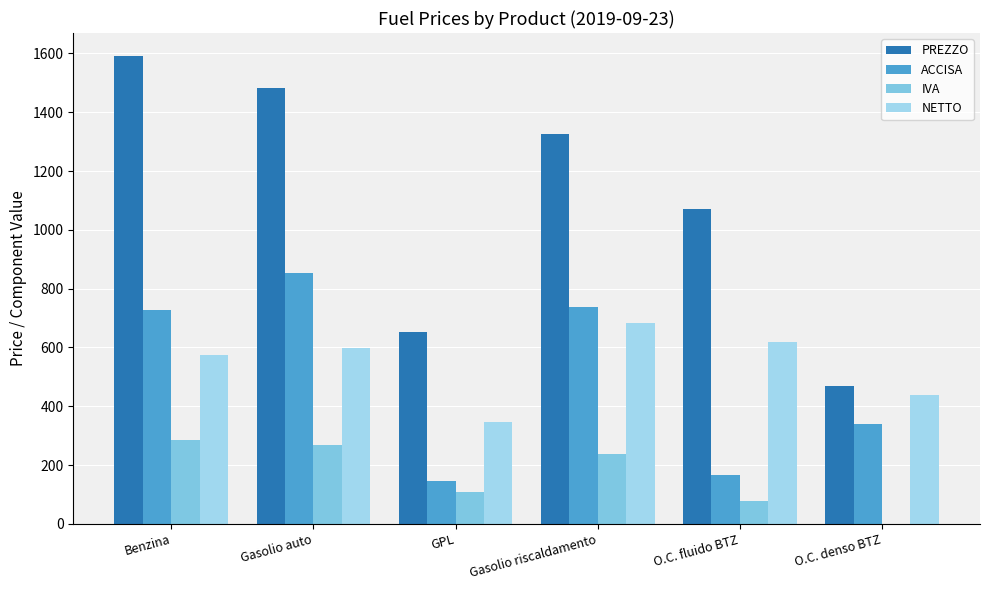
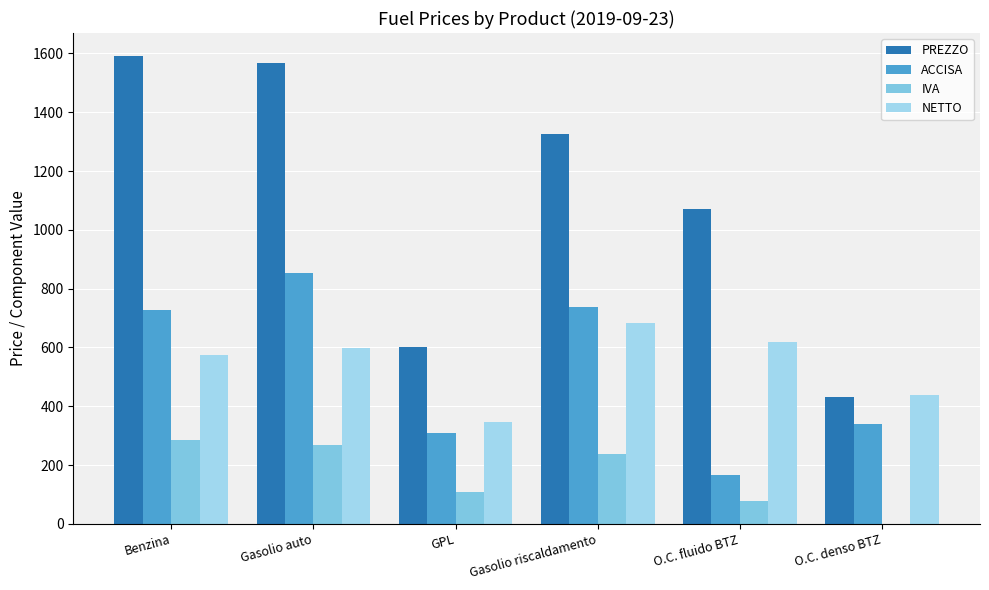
  {
    "PREZZO": {
      "Benzina": 1590,
-     "Gasolio auto": 1480,
-     "GPL": 650,
+     "Gasolio auto": 1570,
+     "GPL": 600,
      "Gasolio riscaldamento": 1320,
      "O.C. fluido BTZ": 1070,
-     "O.C. denso BTZ": 470
+     "O.C. denso BTZ": 430
    },
    "ACCISA": {
      "Benzina": 730,
      "Gasolio auto": 850,
-     "GPL": 150,
+     "GPL": 310,
      "Gasolio riscaldamento": 740,
      "O.C. fluido BTZ": 170,
      "O.C. denso BTZ": 340
    }
  }
